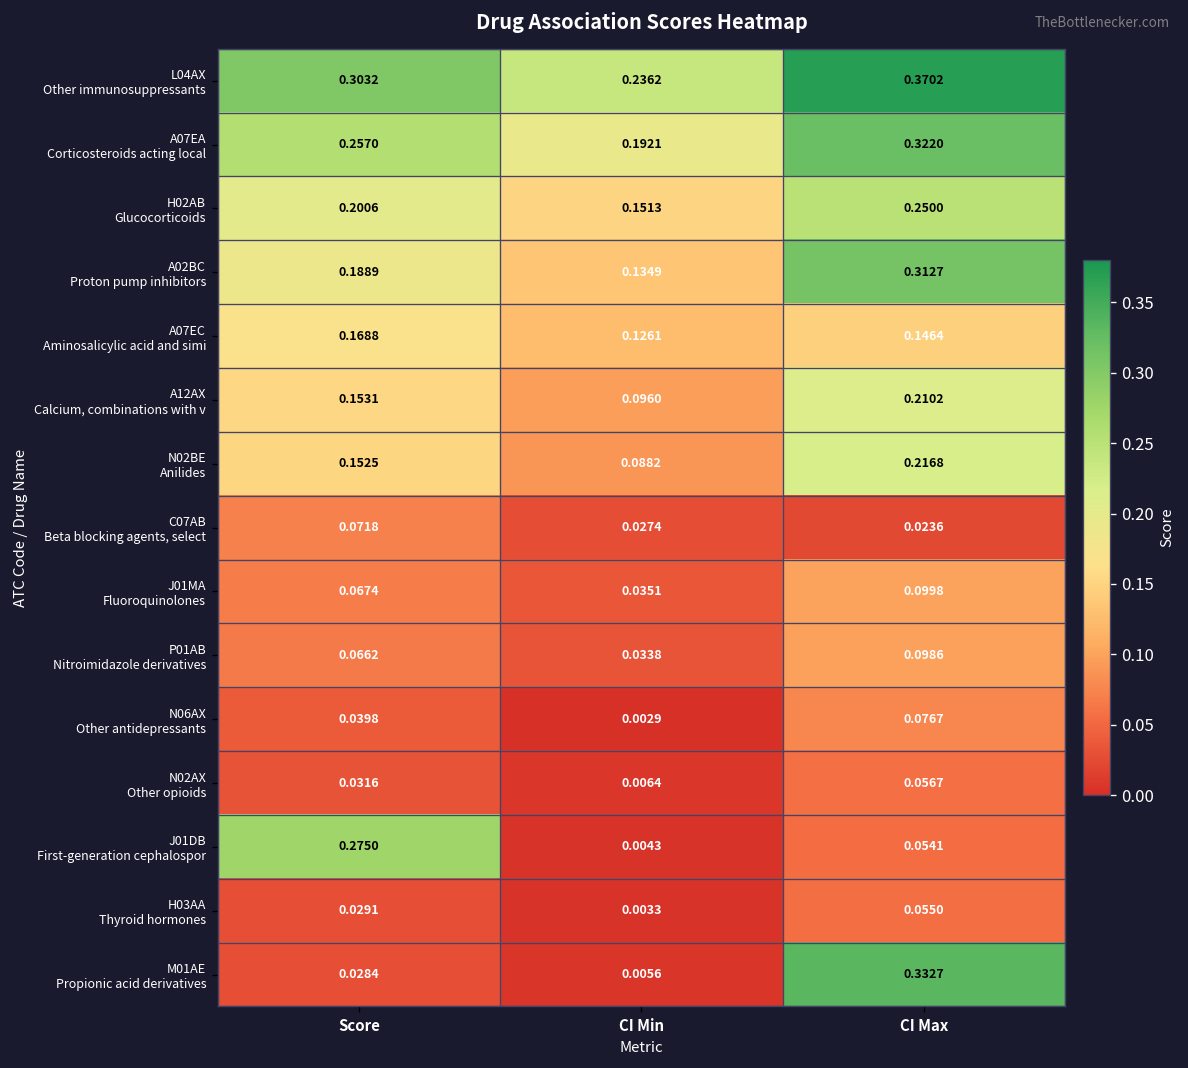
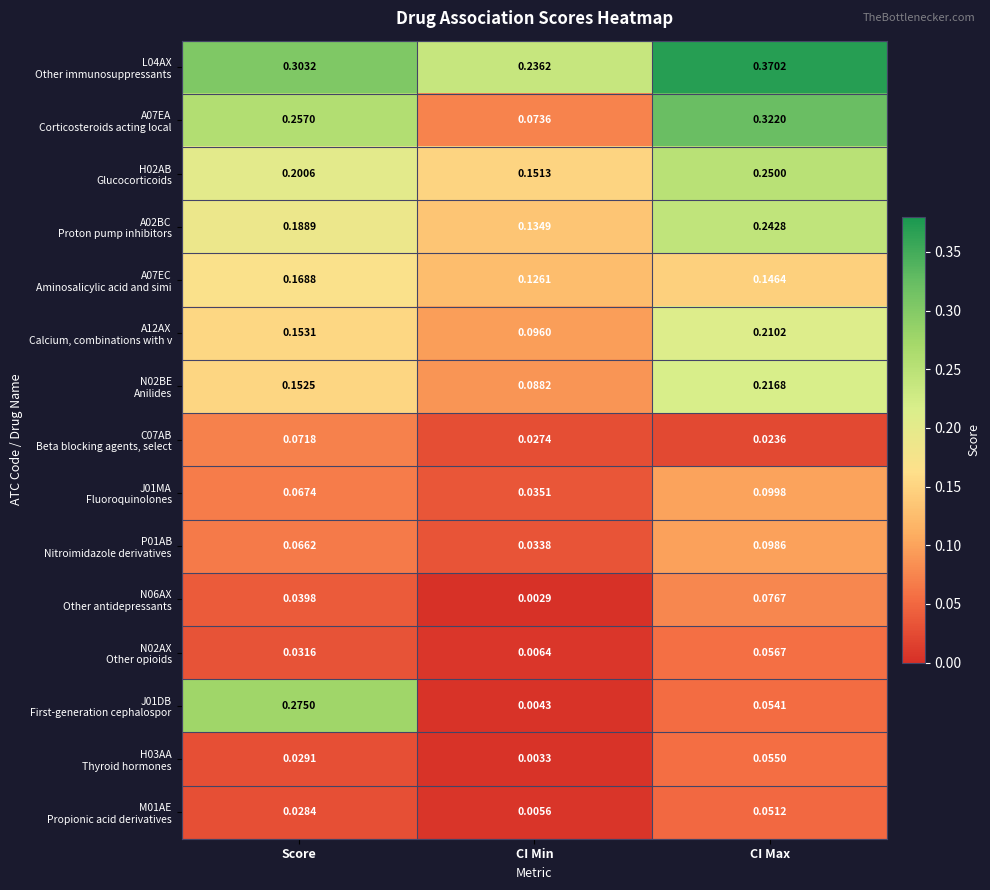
  {
    "L04AX Other immunosuppressants": {
      "Score": 0.3032,
      "CI Min": 0.2362,
      "CI Max": 0.3702
    },
    "A07EA Corticosteroids acting local": {
      "Score": 0.2570,
-     "CI Min": 0.1921,
+     "CI Min": 0.0736,
      "CI Max": 0.3220
    },
    "H02AB Glucocorticoids": {
      "Score": 0.2006,
      "CI Min": 0.1513,
      "CI Max": 0.2500
    },
    "A02BC Proton pump inhibitors": {
      "Score": 0.1889,
      "CI Min": 0.1349,
-     "CI Max": 0.3127
+     "CI Max": 0.2428
    },
    "A07EC Aminosalicylic acid and simi": {
      "Score": 0.1688,
      "CI Min": 0.1261,
      "CI Max": 0.1464
    },
    "A12AX Calcium, combinations with v": {
      "Score": 0.1531,
      "CI Min": 0.0960,
      "CI Max": 0.2102
    },
    "N02BE Anilides": {
      "Score": 0.1525,
      "CI Min": 0.0882,
      "CI Max": 0.2168
    },
    "C07AB Beta blocking agents, select": {
      "Score": 0.0718,
      "CI Min": 0.0274,
      "CI Max": 0.0236
    },
    "J01MA Fluoroquinolones": {
      "Score": 0.0674,
      "CI Min": 0.0351,
      "CI Max": 0.0998
    },
    "P01AB Nitroimidazole derivatives": {
      "Score": 0.0662,
      "CI Min": 0.0338,
      "CI Max": 0.0986
    },
    "N06AX Other antidepressants": {
      "Score": 0.0398,
      "CI Min": 0.0029,
      "CI Max": 0.0767
    },
    "N02AX Other opioids": {
      "Score": 0.0316,
      "CI Min": 0.0064,
      "CI Max": 0.0567
    },
    "J01DB First-generation cephalospor": {
      "Score": 0.2750,
      "CI Min": 0.0043,
      "CI Max": 0.0541
    },
    "H03AA Thyroid hormones": {
      "Score": 0.0291,
      "CI Min": 0.0033,
      "CI Max": 0.0550
    },
    "M01AE Propionic acid derivatives": {
      "Score": 0.0284,
      "CI Min": 0.0056,
-     "CI Max": 0.3327
+     "CI Max": 0.0512
    }
  }
